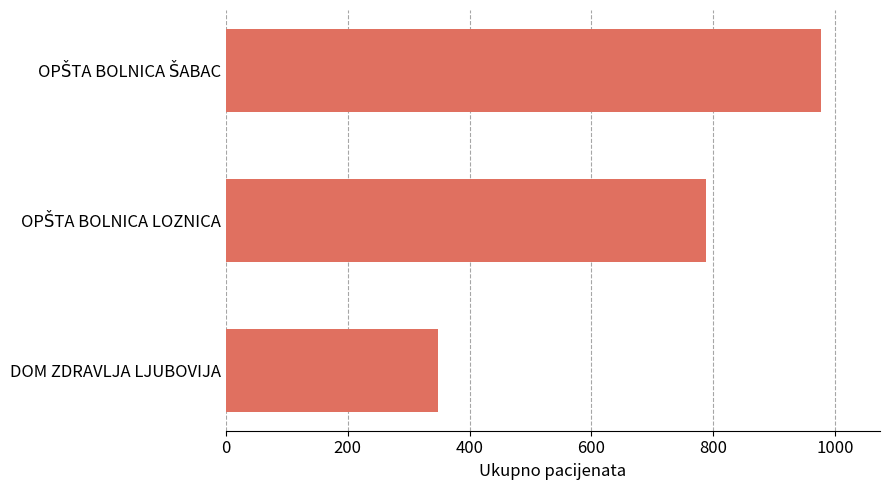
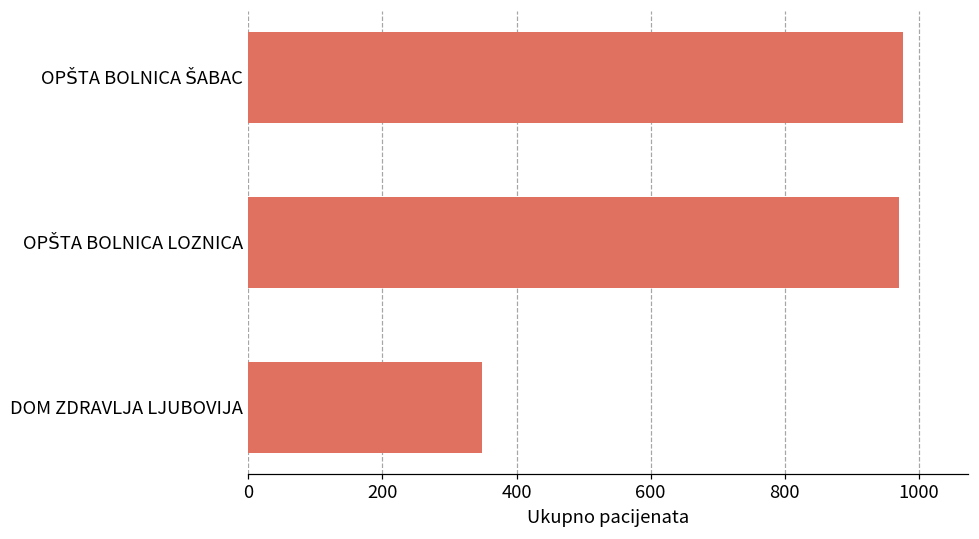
  {
    "OPŠTA BOLNICA ŠABAC": 980,
-   "OPŠTA BOLNICA LOZNICA": 790,
+   "OPŠTA BOLNICA LOZNICA": 970,
    "DOM ZDRAVLJA LJUBOVIJA": 350
  }
